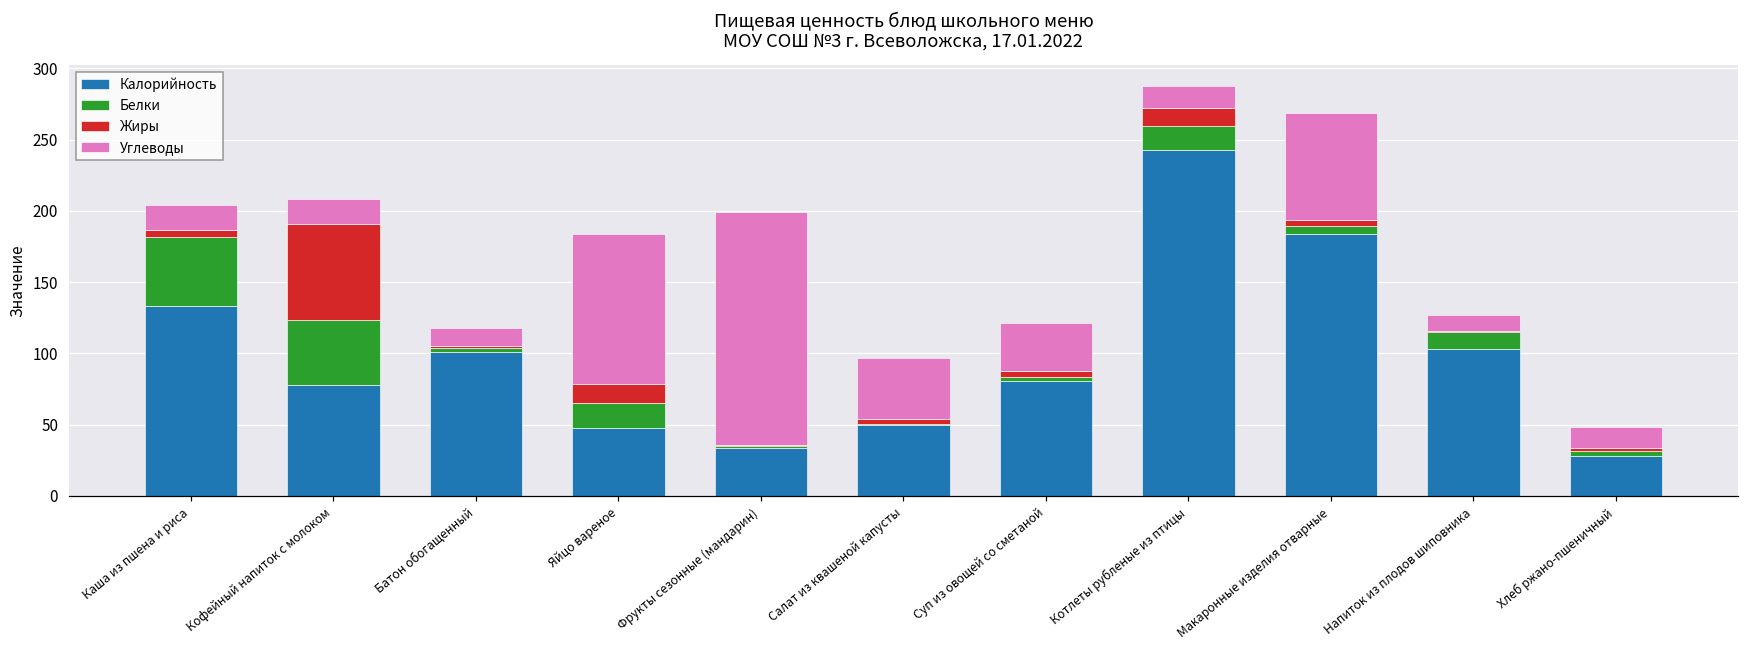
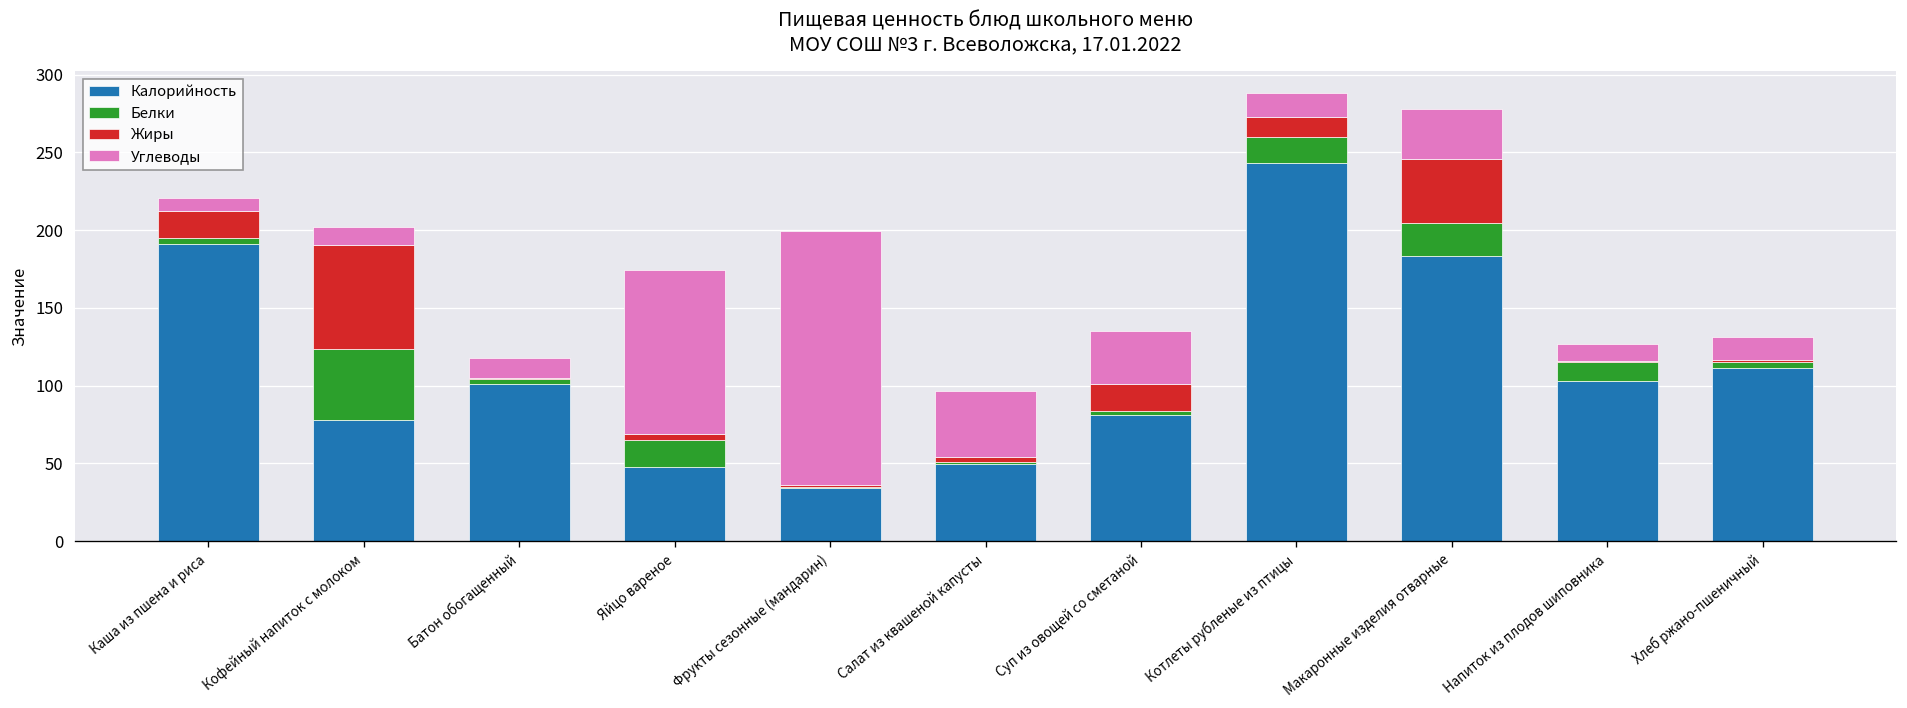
  {
    "Калорийность": {
-     "Каша из пшена и риса": 134,
+     "Каша из пшена и риса": 191,
      "Кофейный напиток с молоком": 78,
      "Батон обогащенный": 101,
      "Яйцо вареное": 48,
      "Фрукты сезонные (мандарин)": 34,
      "Салат из квашеной капусты": 50,
      "Суп из овощей со сметаной": 81,
      "Котлеты рубленые из птицы": 243,
      "Макаронные изделия отварные": 184,
      "Напиток из плодов шиповника": 103,
-     "Хлеб ржано-пшеничный": 28
+     "Хлеб ржано-пшеничный": 111
    },
    "Белки": {
-     "Каша из пшена и риса": 48,
+     "Каша из пшена и риса": 4,
      "Кофейный напиток с молоком": 46,
      "Батон обогащенный": 3,
      "Яйцо вареное": 17,
      "Суп из овощей со сметаной": 3,
      "Котлеты рубленые из птицы": 17,
-     "Макаронные изделия отварные": 6,
+     "Макаронные изделия отварные": 21,
      "Напиток из плодов шиповника": 12,
      "Хлеб ржано-пшеничный": 4
    },
    "Жиры": {
-     "Каша из пшена и риса": 5,
+     "Каша из пшена и риса": 17,
      "Кофейный напиток с молоком": 67,
-     "Яйцо вареное": 14,
+     "Яйцо вареное": 4,
      "Салат из квашеной капусты": 3,
-     "Суп из овощей со сметаной": 4,
+     "Суп из овощей со сметаной": 18,
      "Котлеты рубленые из птицы": 13,
-     "Макаронные изделия отварные": 5
+     "Макаронные изделия отварные": 41
    },
    "Углеводы": {
-     "Каша из пшена и риса": 18,
-     "Кофейный напиток с молоком": 18,
+     "Каша из пшена и риса": 9,
+     "Кофейный напиток с молоком": 11,
      "Батон обогащенный": 13,
      "Яйцо вареное": 105,
      "Фрукты сезонные (мандарин)": 164,
      "Салат из квашеной капусты": 43,
      "Суп из овощей со сметаной": 34,
      "Котлеты рубленые из птицы": 15,
-     "Макаронные изделия отварные": 75,
+     "Макаронные изделия отварные": 32,
      "Напиток из плодов шиповника": 11,
      "Хлеб ржано-пшеничный": 15
    }
  }
